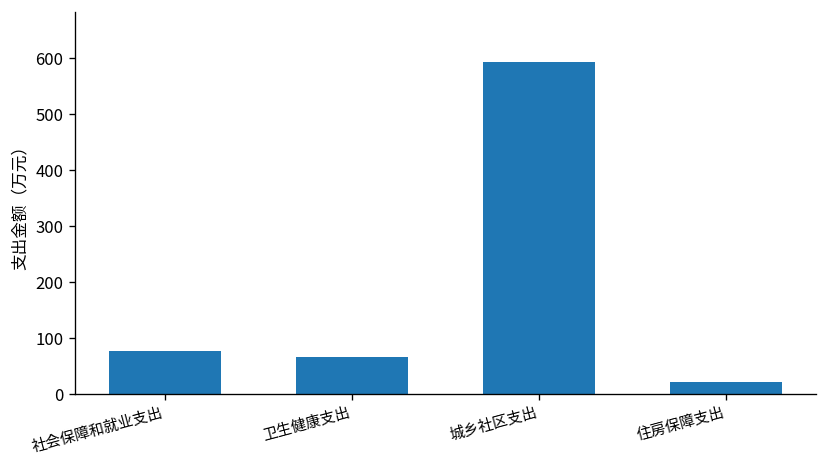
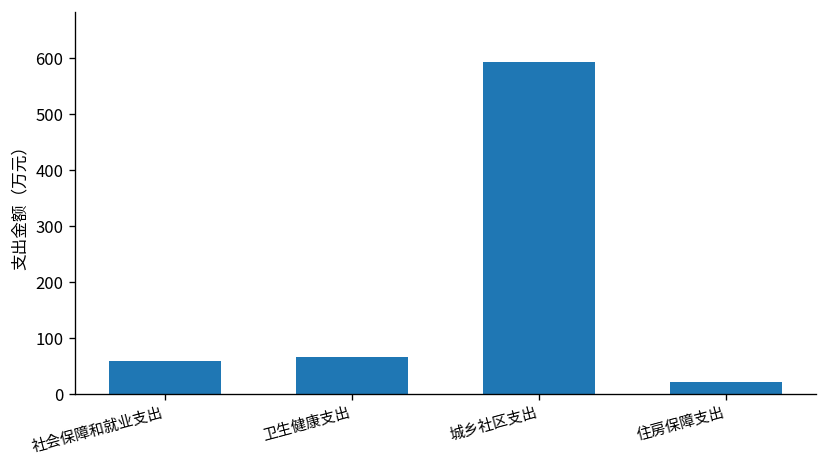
  {
-   "社会保障和就业支出": 80,
+   "社会保障和就业支出": 60,
    "卫生健康支出": 70,
    "城乡社区支出": 590,
    "住房保障支出": 20
  }
